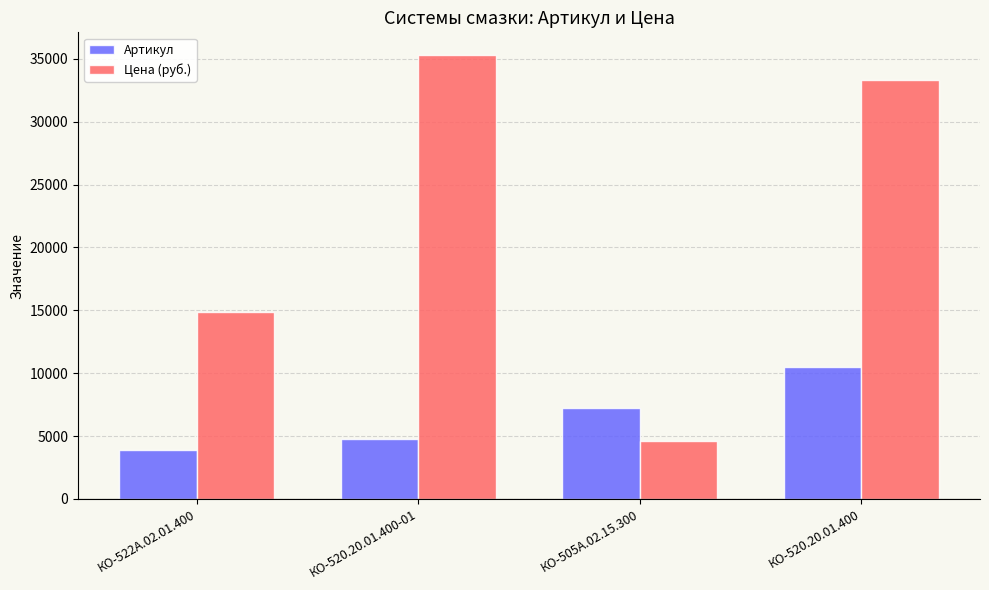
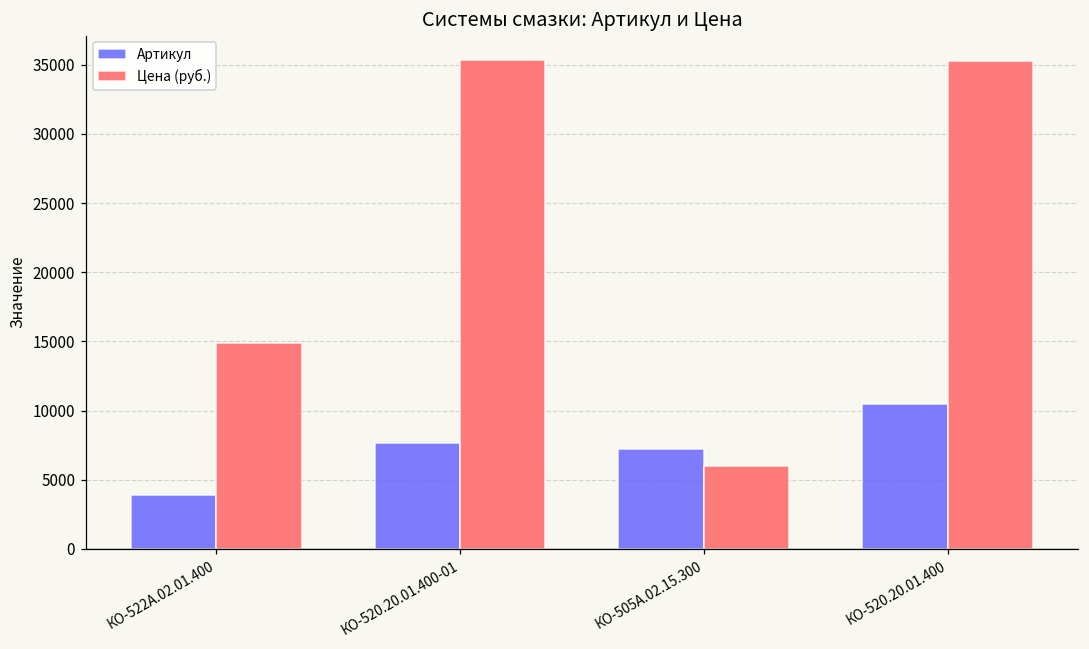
  {
    "Артикул": {
      "КО-522А.02.01.400": 3900,
-     "КО-520.20.01.400-01": 4800,
+     "КО-520.20.01.400-01": 7600,
      "КО-505А.02.15.300": 7200,
      "КО-520.20.01.400": 10500
    },
    "Цена (руб.)": {
      "КО-522А.02.01.400": 14900,
      "КО-520.20.01.400-01": 35400,
-     "КО-505А.02.15.300": 4600,
-     "КО-520.20.01.400": 33300
+     "КО-505А.02.15.300": 6000,
+     "КО-520.20.01.400": 35300
    }
  }
